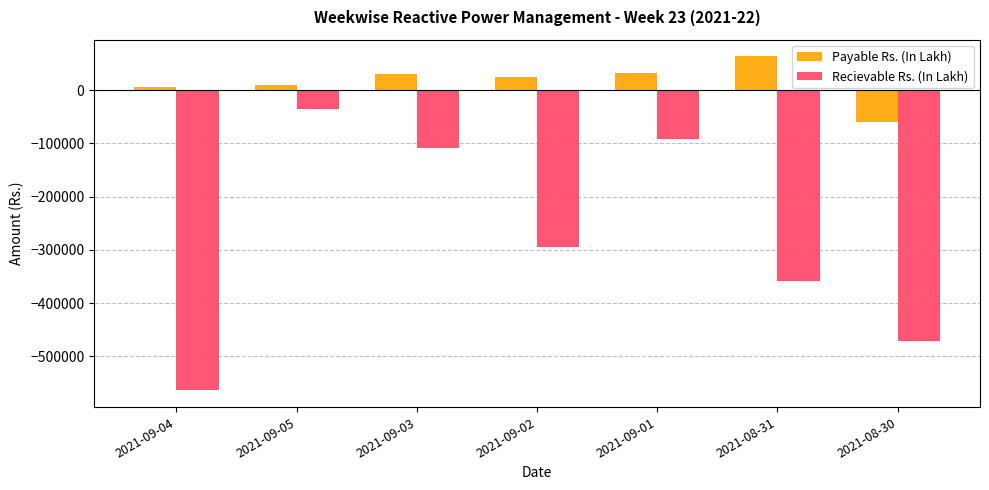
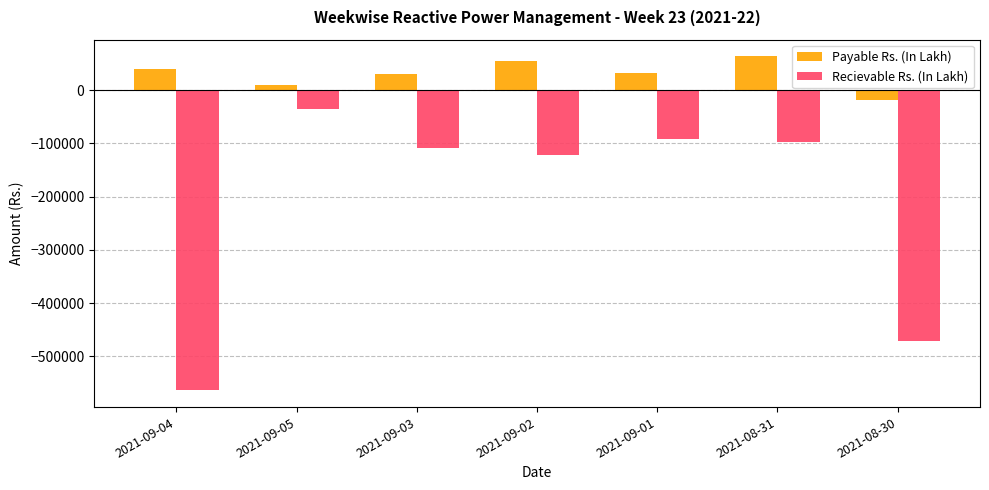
  {
    "Payable Rs. (In Lakh)": {
-     "2021-09-04": 10000,
+     "2021-09-04": 40000,
      "2021-09-05": 10000,
      "2021-09-03": 30000,
-     "2021-09-02": 20000,
+     "2021-09-02": 50000,
      "2021-09-01": 30000,
      "2021-08-31": 60000,
-     "2021-08-30": -60000
+     "2021-08-30": -20000
    },
    "Recievable Rs. (In Lakh)": {
      "2021-09-04": -560000,
      "2021-09-05": -40000,
      "2021-09-03": -110000,
-     "2021-09-02": -290000,
+     "2021-09-02": -120000,
      "2021-09-01": -90000,
-     "2021-08-31": -360000,
+     "2021-08-31": -100000,
      "2021-08-30": -470000
    }
  }
